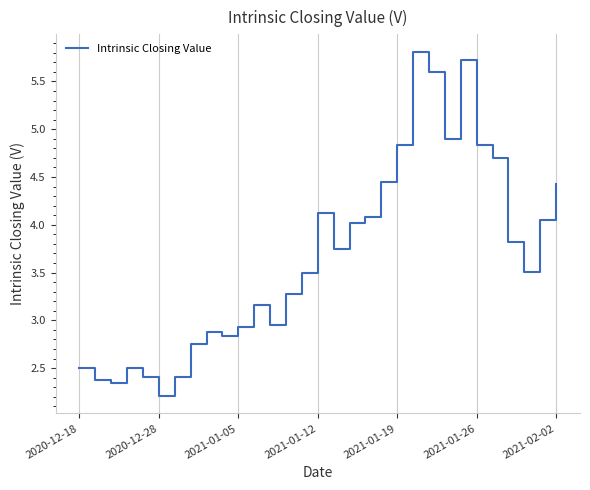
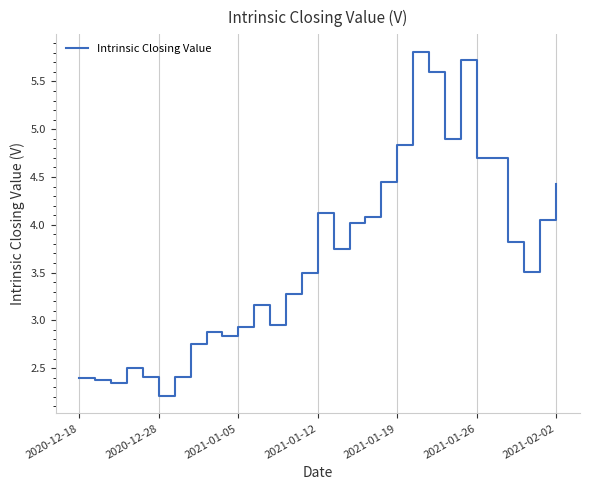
  {
-   "2020-12-18": 2.5,
+   "2020-12-18": 2.4,
    "2020-12-28": 2.2,
    "2021-01-05": 2.9,
    "2021-01-12": 4.1,
    "2021-01-19": 4.8,
-   "2021-01-26": 4.8,
+   "2021-01-26": 4.7,
    "2021-02-02": 4.4
  }
